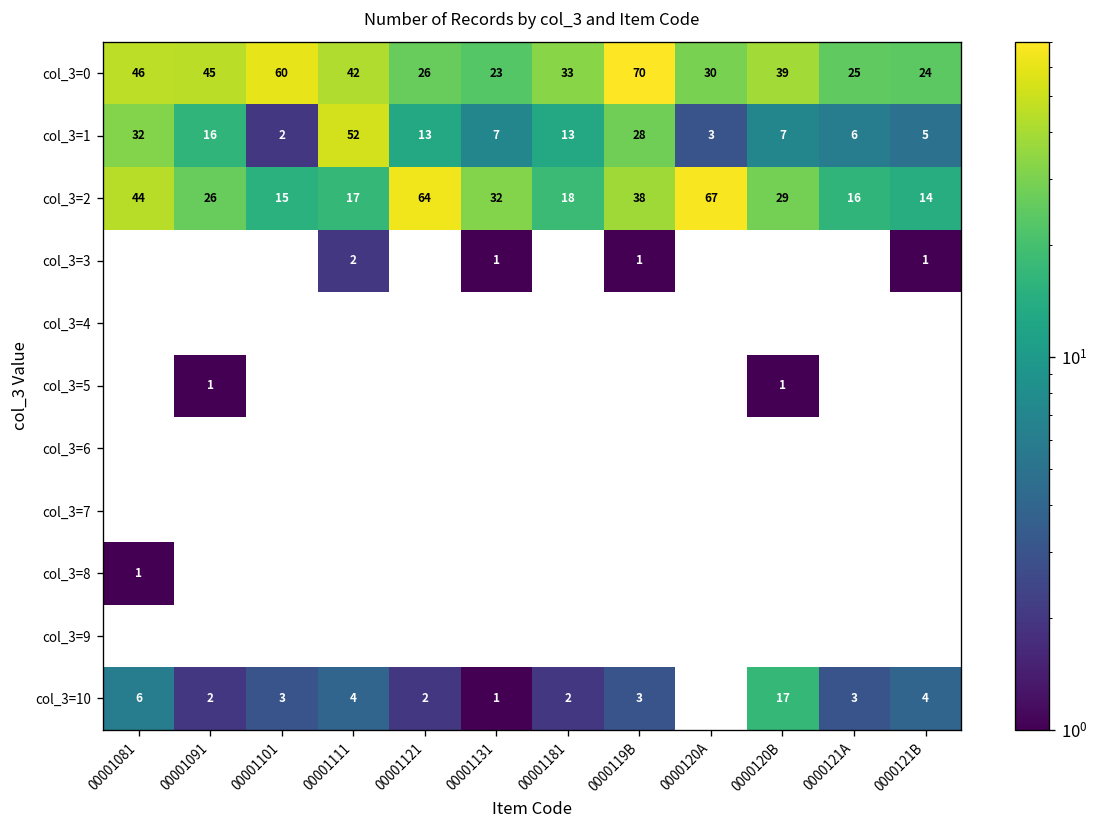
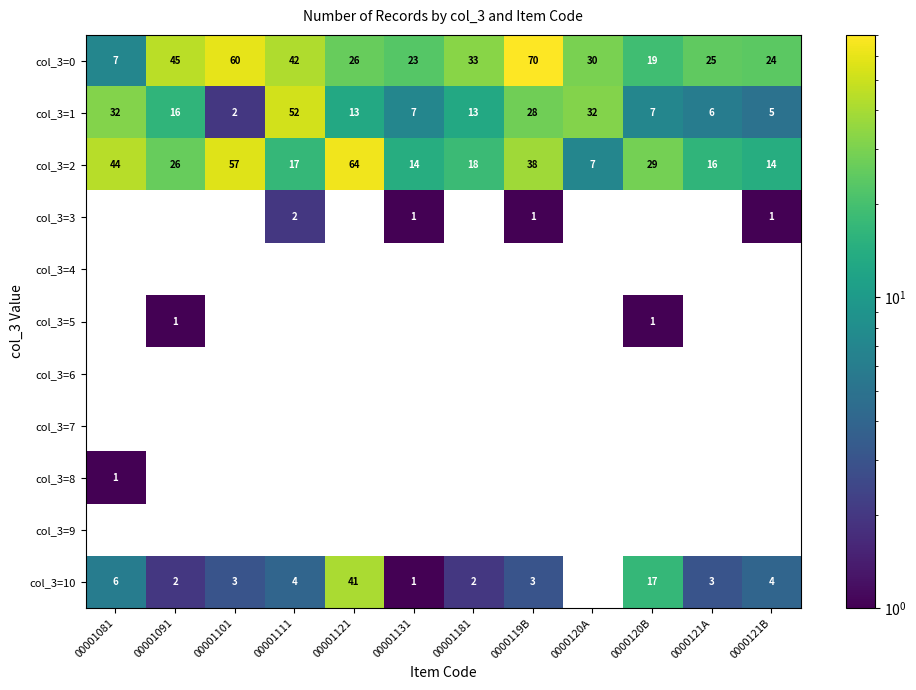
  {
    "col_3=0": {
-     "00001081": 46,
+     "00001081": 7,
      "00001091": 45,
      "00001101": 60,
      "00001111": 42,
      "00001121": 26,
      "00001131": 23,
      "00001181": 33,
      "0000119B": 70,
      "0000120A": 30,
-     "0000120B": 39,
+     "0000120B": 19,
      "0000121A": 25,
      "0000121B": 24
    },
    "col_3=1": {
      "00001081": 32,
      "00001091": 16,
      "00001101": 2,
      "00001111": 52,
      "00001121": 13,
      "00001131": 7,
      "00001181": 13,
      "0000119B": 28,
-     "0000120A": 3,
+     "0000120A": 32,
      "0000120B": 7,
      "0000121A": 6,
      "0000121B": 5
    },
    "col_3=2": {
      "00001081": 44,
      "00001091": 26,
-     "00001101": 15,
+     "00001101": 57,
      "00001111": 17,
      "00001121": 64,
-     "00001131": 32,
+     "00001131": 14,
      "00001181": 18,
      "0000119B": 38,
-     "0000120A": 67,
+     "0000120A": 7,
      "0000120B": 29,
      "0000121A": 16,
      "0000121B": 14
    },
    "col_3=3": {
      "00001111": 2,
      "00001131": 1,
      "0000119B": 1,
      "0000121B": 1
    },
    "col_3=5": {
      "00001091": 1,
      "0000120B": 1
    },
    "col_3=8": {
      "00001081": 1
    },
    "col_3=10": {
      "00001081": 6,
      "00001091": 2,
      "00001101": 3,
      "00001111": 4,
-     "00001121": 2,
+     "00001121": 41,
      "00001131": 1,
      "00001181": 2,
      "0000119B": 3,
      "0000120B": 17,
      "0000121A": 3,
      "0000121B": 4
    }
  }
